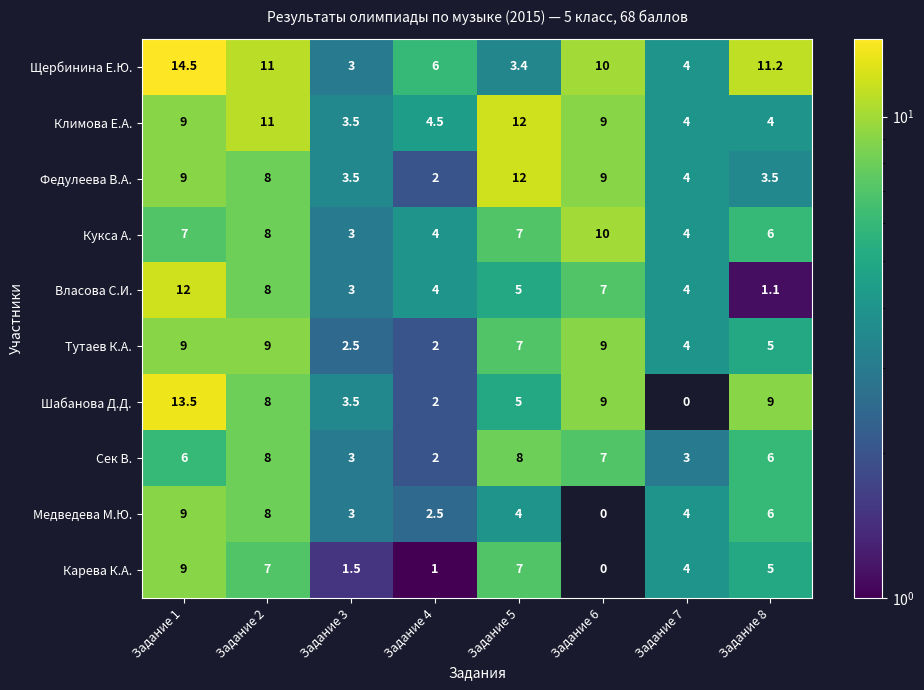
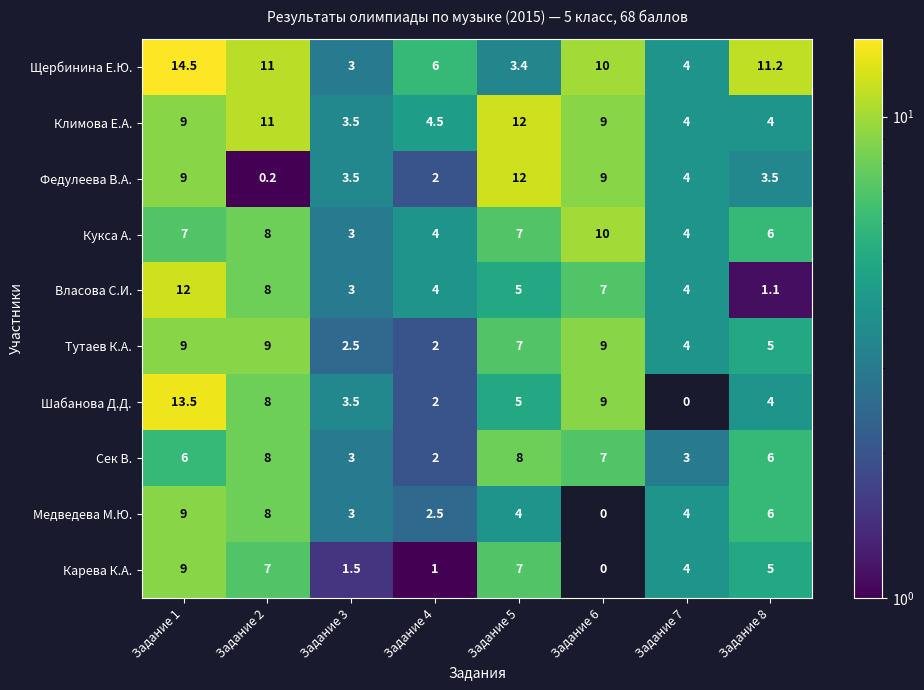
  {
    "Щербинина Е.Ю.": {
      "Задание 1": 14.5,
      "Задание 2": 11,
      "Задание 3": 3,
      "Задание 4": 6,
      "Задание 5": 3.4,
      "Задание 6": 10,
      "Задание 7": 4,
      "Задание 8": 11.2
    },
    "Климова Е.А.": {
      "Задание 1": 9,
      "Задание 2": 11,
      "Задание 3": 3.5,
      "Задание 4": 4.5,
      "Задание 5": 12,
      "Задание 6": 9,
      "Задание 7": 4,
      "Задание 8": 4
    },
    "Федулеева В.А.": {
      "Задание 1": 9,
-     "Задание 2": 8,
+     "Задание 2": 0.2,
      "Задание 3": 3.5,
      "Задание 4": 2,
      "Задание 5": 12,
      "Задание 6": 9,
      "Задание 7": 4,
      "Задание 8": 3.5
    },
    "Кукса А.": {
      "Задание 1": 7,
      "Задание 2": 8,
      "Задание 3": 3,
      "Задание 4": 4,
      "Задание 5": 7,
      "Задание 6": 10,
      "Задание 7": 4,
      "Задание 8": 6
    },
    "Власова С.И.": {
      "Задание 1": 12,
      "Задание 2": 8,
      "Задание 3": 3,
      "Задание 4": 4,
      "Задание 5": 5,
      "Задание 6": 7,
      "Задание 7": 4,
      "Задание 8": 1.1
    },
    "Тутаев К.А.": {
      "Задание 1": 9,
      "Задание 2": 9,
      "Задание 3": 2.5,
      "Задание 4": 2,
      "Задание 5": 7,
      "Задание 6": 9,
      "Задание 7": 4,
      "Задание 8": 5
    },
    "Шабанова Д.Д.": {
      "Задание 1": 13.5,
      "Задание 2": 8,
      "Задание 3": 3.5,
      "Задание 4": 2,
      "Задание 5": 5,
      "Задание 6": 9,
      "Задание 7": 0,
-     "Задание 8": 9
+     "Задание 8": 4
    },
    "Сек В.": {
      "Задание 1": 6,
      "Задание 2": 8,
      "Задание 3": 3,
      "Задание 4": 2,
      "Задание 5": 8,
      "Задание 6": 7,
      "Задание 7": 3,
      "Задание 8": 6
    },
    "Медведева М.Ю.": {
      "Задание 1": 9,
      "Задание 2": 8,
      "Задание 3": 3,
      "Задание 4": 2.5,
      "Задание 5": 4,
      "Задание 6": 0,
      "Задание 7": 4,
      "Задание 8": 6
    },
    "Карева К.А.": {
      "Задание 1": 9,
      "Задание 2": 7,
      "Задание 3": 1.5,
      "Задание 4": 1,
      "Задание 5": 7,
      "Задание 6": 0,
      "Задание 7": 4,
      "Задание 8": 5
    }
  }
